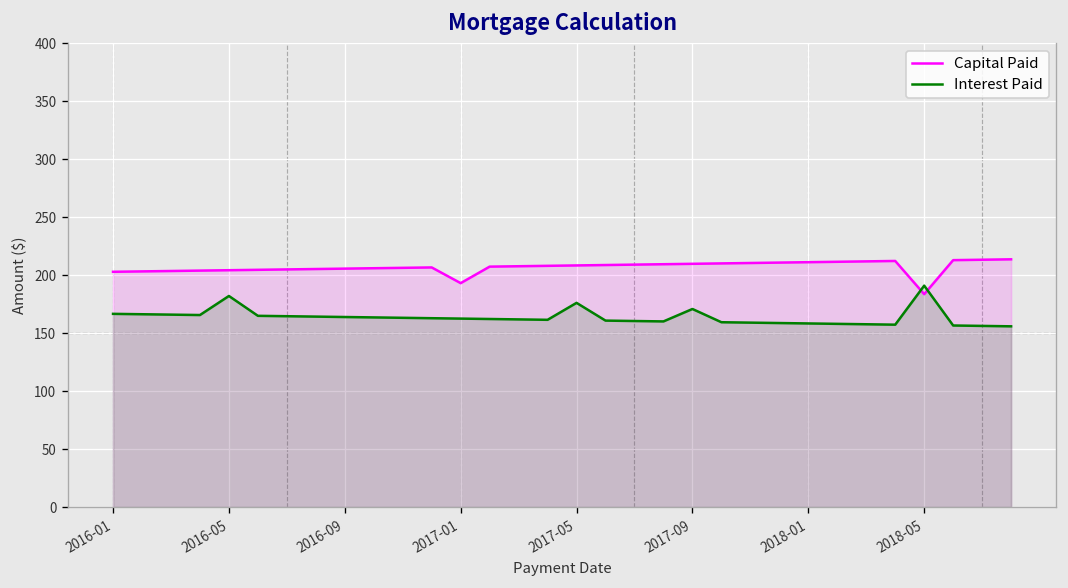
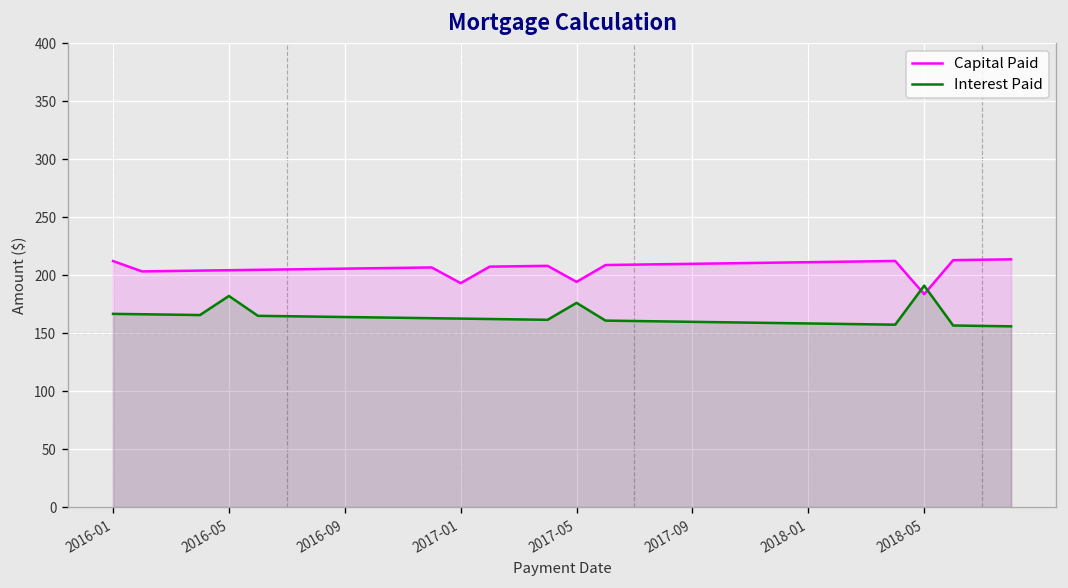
  {
    "Capital Paid": {
-     "2016-01": 200,
+     "2016-01": 210,
      "2016-05": 200,
      "2016-09": 210,
      "2017-01": 190,
-     "2017-05": 210,
+     "2017-05": 190,
      "2017-09": 210,
      "2018-01": 210,
      "2018-05": 180
    },
    "Interest Paid": {
      "2016-01": 170,
      "2016-05": 180,
      "2016-09": 160,
      "2017-01": 160,
      "2017-05": 180,
-     "2017-09": 170,
+     "2017-09": 160,
      "2018-01": 160,
      "2018-05": 190
    }
  }
